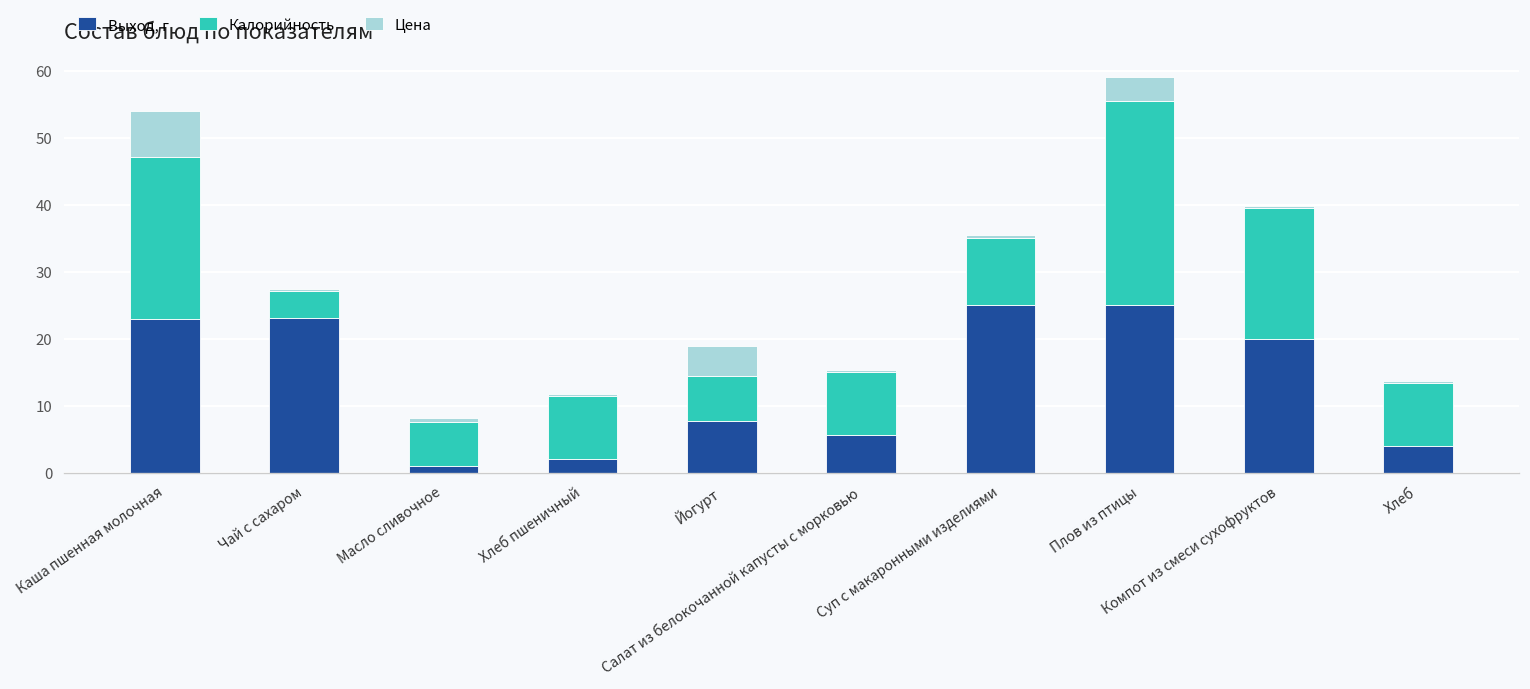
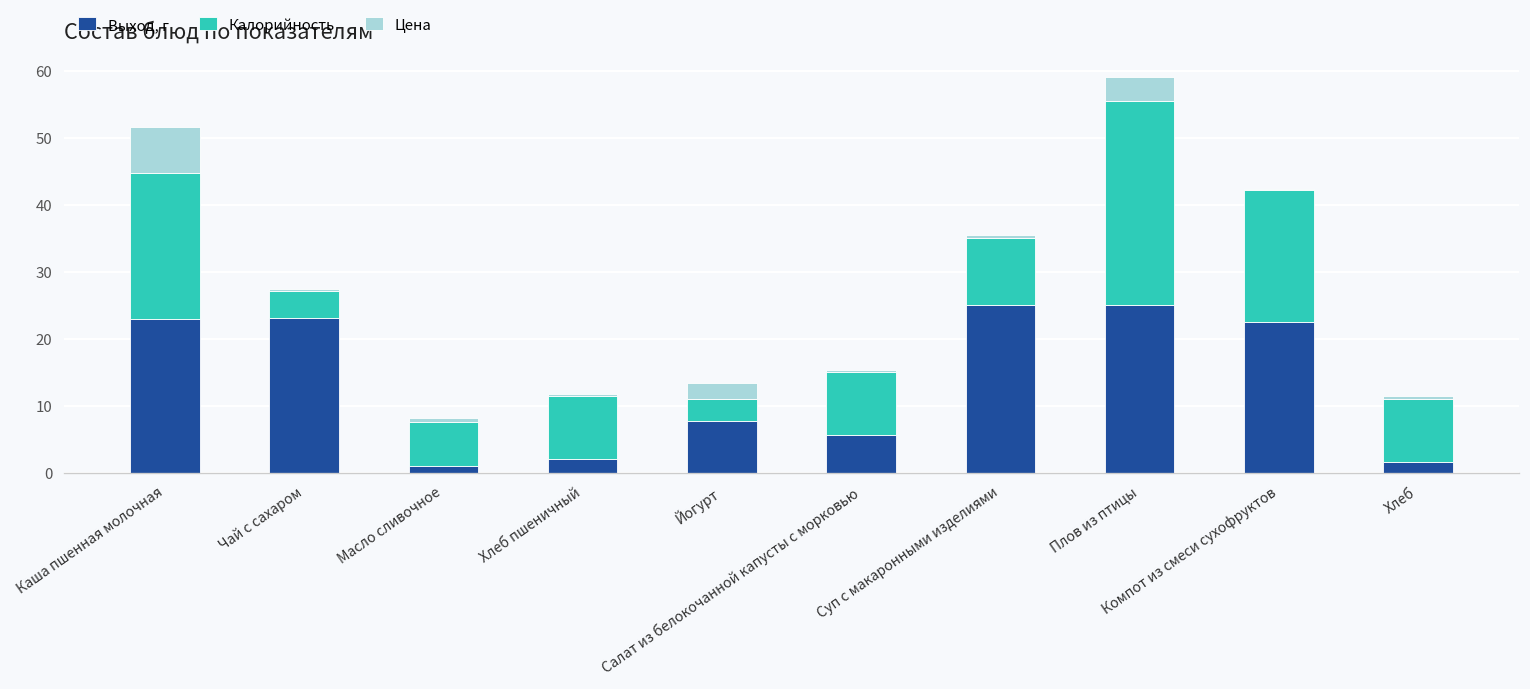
  {
    "Выход, г": {
      "Каша пшенная молочная": 23,
      "Чай с сахаром": 23,
      "Масло сливочное": 1,
      "Хлеб пшеничный": 2,
      "Йогурт": 8,
      "Салат из белокочанной капусты с морковью": 6,
      "Суп с макаронными изделиями": 25,
      "Плов из птицы": 25,
-     "Компот из смеси сухофруктов": 20,
-     "Хлеб": 4
+     "Компот из смеси сухофруктов": 23,
+     "Хлеб": 2
    },
    "Калорийность": {
-     "Каша пшенная молочная": 24,
+     "Каша пшенная молочная": 22,
      "Чай с сахаром": 4,
      "Масло сливочное": 7,
      "Хлеб пшеничный": 9,
-     "Йогурт": 7,
+     "Йогурт": 3,
      "Салат из белокочанной капусты с морковью": 9,
      "Суп с макаронными изделиями": 10,
      "Плов из птицы": 31,
      "Компот из смеси сухофруктов": 20,
      "Хлеб": 9
    },
    "Цена": {
      "Каша пшенная молочная": 7,
      "Масло сливочное": 1,
-     "Йогурт": 4,
+     "Йогурт": 2,
      "Суп с макаронными изделиями": 1,
      "Плов из птицы": 4
    }
  }
